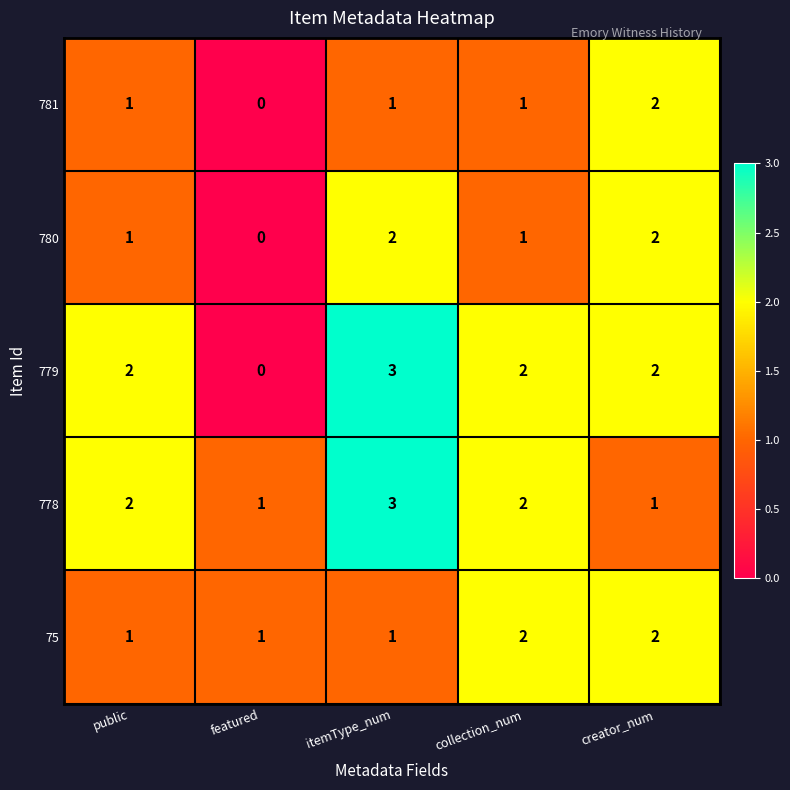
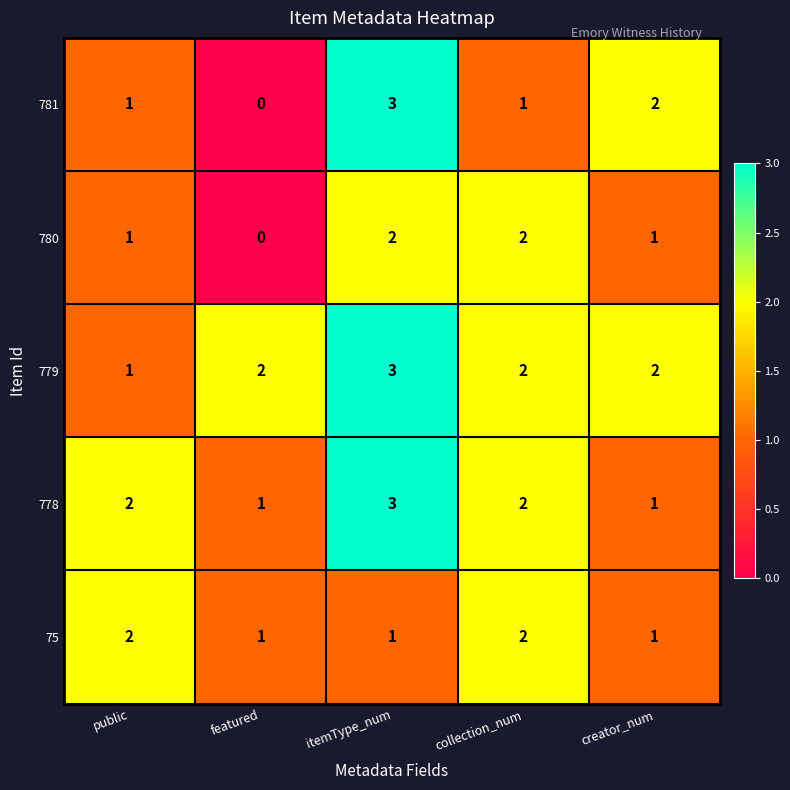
  {
    "781": {
      "public": 1,
      "featured": 0,
-     "itemType_num": 1,
+     "itemType_num": 3,
      "collection_num": 1,
      "creator_num": 2
    },
    "780": {
      "public": 1,
      "featured": 0,
      "itemType_num": 2,
-     "collection_num": 1,
-     "creator_num": 2
+     "collection_num": 2,
+     "creator_num": 1
    },
    "779": {
-     "public": 2,
-     "featured": 0,
+     "public": 1,
+     "featured": 2,
      "itemType_num": 3,
      "collection_num": 2,
      "creator_num": 2
    },
    "778": {
      "public": 2,
      "featured": 1,
      "itemType_num": 3,
      "collection_num": 2,
      "creator_num": 1
    },
    "75": {
-     "public": 1,
+     "public": 2,
      "featured": 1,
      "itemType_num": 1,
      "collection_num": 2,
-     "creator_num": 2
+     "creator_num": 1
    }
  }
